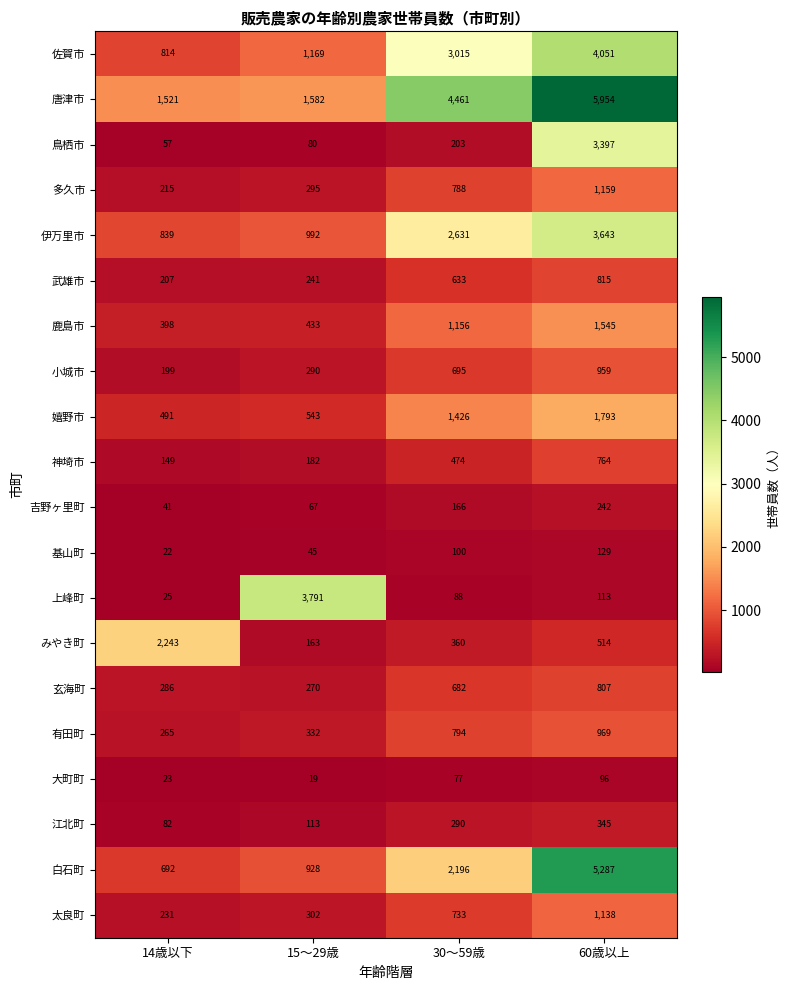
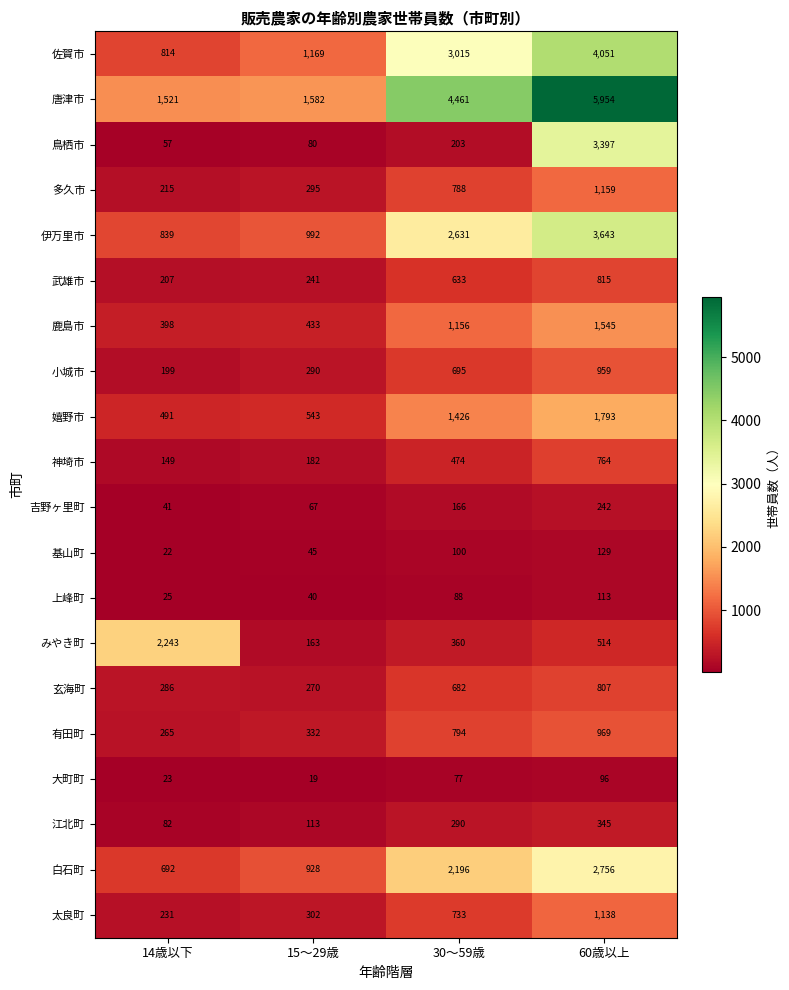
  {
    "佐賀市": {
      "14歳以下": "814",
      "15～29歳": "1,169",
      "30～59歳": "3,015",
      "60歳以上": "4,051"
    },
    "唐津市": {
      "14歳以下": "1,521",
      "15～29歳": "1,582",
      "30～59歳": "4,461",
      "60歳以上": "5,954"
    },
    "鳥栖市": {
      "14歳以下": "57",
      "15～29歳": "80",
      "30～59歳": "203",
      "60歳以上": "3,397"
    },
    "多久市": {
      "14歳以下": "215",
      "15～29歳": "295",
      "30～59歳": "788",
      "60歳以上": "1,159"
    },
    "伊万里市": {
      "14歳以下": "839",
      "15～29歳": "992",
      "30～59歳": "2,631",
      "60歳以上": "3,643"
    },
    "武雄市": {
      "14歳以下": "207",
      "15～29歳": "241",
      "30～59歳": "633",
      "60歳以上": "815"
    },
    "鹿島市": {
      "14歳以下": "398",
      "15～29歳": "433",
      "30～59歳": "1,156",
      "60歳以上": "1,545"
    },
    "小城市": {
      "14歳以下": "199",
      "15～29歳": "290",
      "30～59歳": "695",
      "60歳以上": "959"
    },
    "嬉野市": {
      "14歳以下": "491",
      "15～29歳": "543",
      "30～59歳": "1,426",
      "60歳以上": "1,793"
    },
    "神埼市": {
      "14歳以下": "149",
      "15～29歳": "182",
      "30～59歳": "474",
      "60歳以上": "764"
    },
    "吉野ヶ里町": {
      "14歳以下": "41",
      "15～29歳": "67",
      "30～59歳": "166",
      "60歳以上": "242"
    },
    "基山町": {
      "14歳以下": "22",
      "15～29歳": "45",
      "30～59歳": "100",
      "60歳以上": "129"
    },
    "上峰町": {
      "14歳以下": "25",
-     "15～29歳": "3,791",
+     "15～29歳": "40",
      "30～59歳": "88",
      "60歳以上": "113"
    },
    "みやき町": {
      "14歳以下": "2,243",
      "15～29歳": "163",
      "30～59歳": "360",
      "60歳以上": "514"
    },
    "玄海町": {
      "14歳以下": "286",
      "15～29歳": "270",
      "30～59歳": "682",
      "60歳以上": "807"
    },
    "有田町": {
      "14歳以下": "265",
      "15～29歳": "332",
      "30～59歳": "794",
      "60歳以上": "969"
    },
    "大町町": {
      "14歳以下": "23",
      "15～29歳": "19",
      "30～59歳": "77",
      "60歳以上": "96"
    },
    "江北町": {
      "14歳以下": "82",
      "15～29歳": "113",
      "30～59歳": "290",
      "60歳以上": "345"
    },
    "白石町": {
      "14歳以下": "692",
      "15～29歳": "928",
      "30～59歳": "2,196",
-     "60歳以上": "5,287"
+     "60歳以上": "2,756"
    },
    "太良町": {
      "14歳以下": "231",
      "15～29歳": "302",
      "30～59歳": "733",
      "60歳以上": "1,138"
    }
  }
